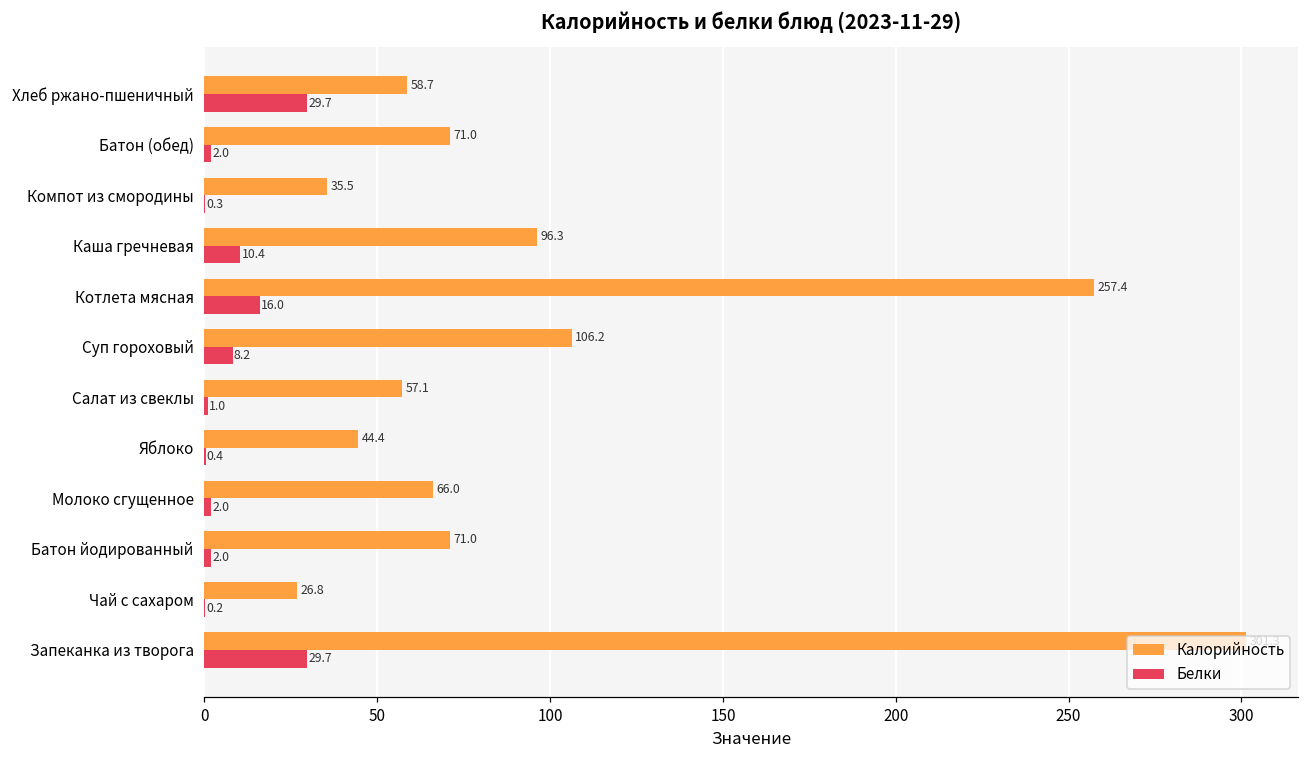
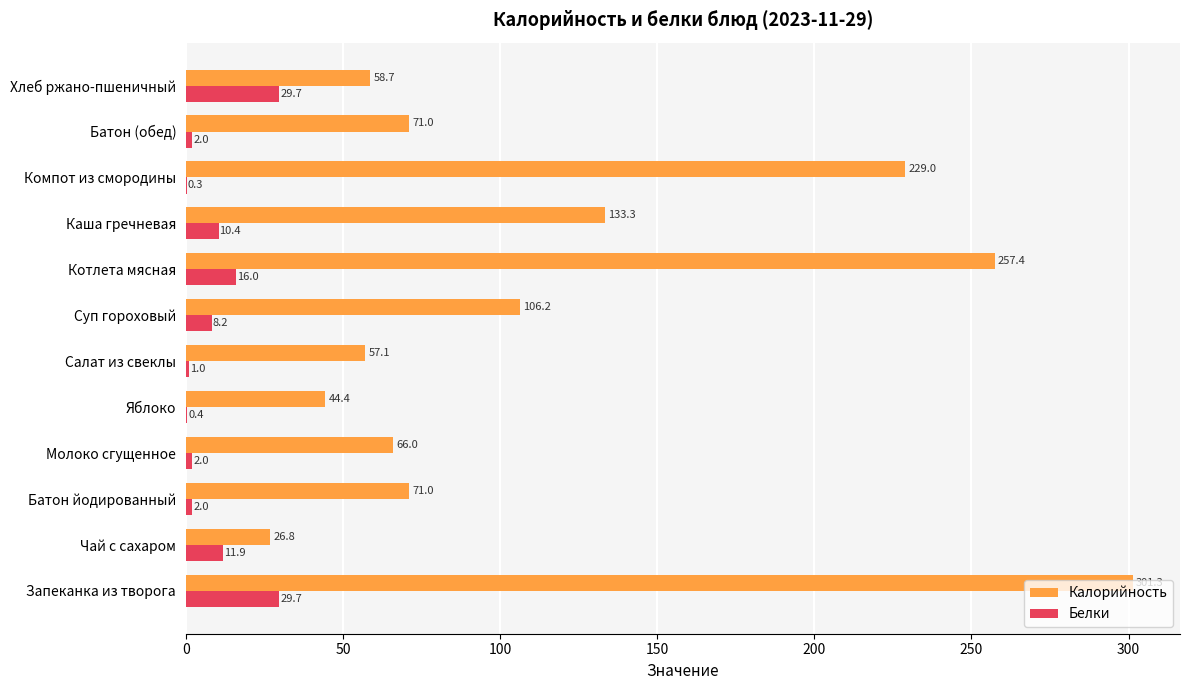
  {
    "Калорийность": {
      "Хлеб ржано-пшеничный": 58.7,
      "Батон (обед)": 71.0,
-     "Компот из смородины": 35.5,
-     "Каша гречневая": 96.3,
+     "Компот из смородины": 229.0,
+     "Каша гречневая": 133.3,
      "Котлета мясная": 257.4,
      "Суп гороховый": 106.2,
      "Салат из свеклы": 57.1,
      "Яблоко": 44.4,
      "Молоко сгущенное": 66.0,
      "Батон йодированный": 71.0,
      "Чай с сахаром": 26.8
    },
    "Белки": {
      "Хлеб ржано-пшеничный": 29.7,
      "Батон (обед)": 2.0,
      "Компот из смородины": 0.3,
      "Каша гречневая": 10.4,
      "Котлета мясная": 16.0,
      "Суп гороховый": 8.2,
      "Салат из свеклы": 1.0,
      "Яблоко": 0.4,
      "Молоко сгущенное": 2.0,
      "Батон йодированный": 2.0,
-     "Чай с сахаром": 0.2,
+     "Чай с сахаром": 11.9,
      "Запеканка из творога": 29.7
    }
  }
